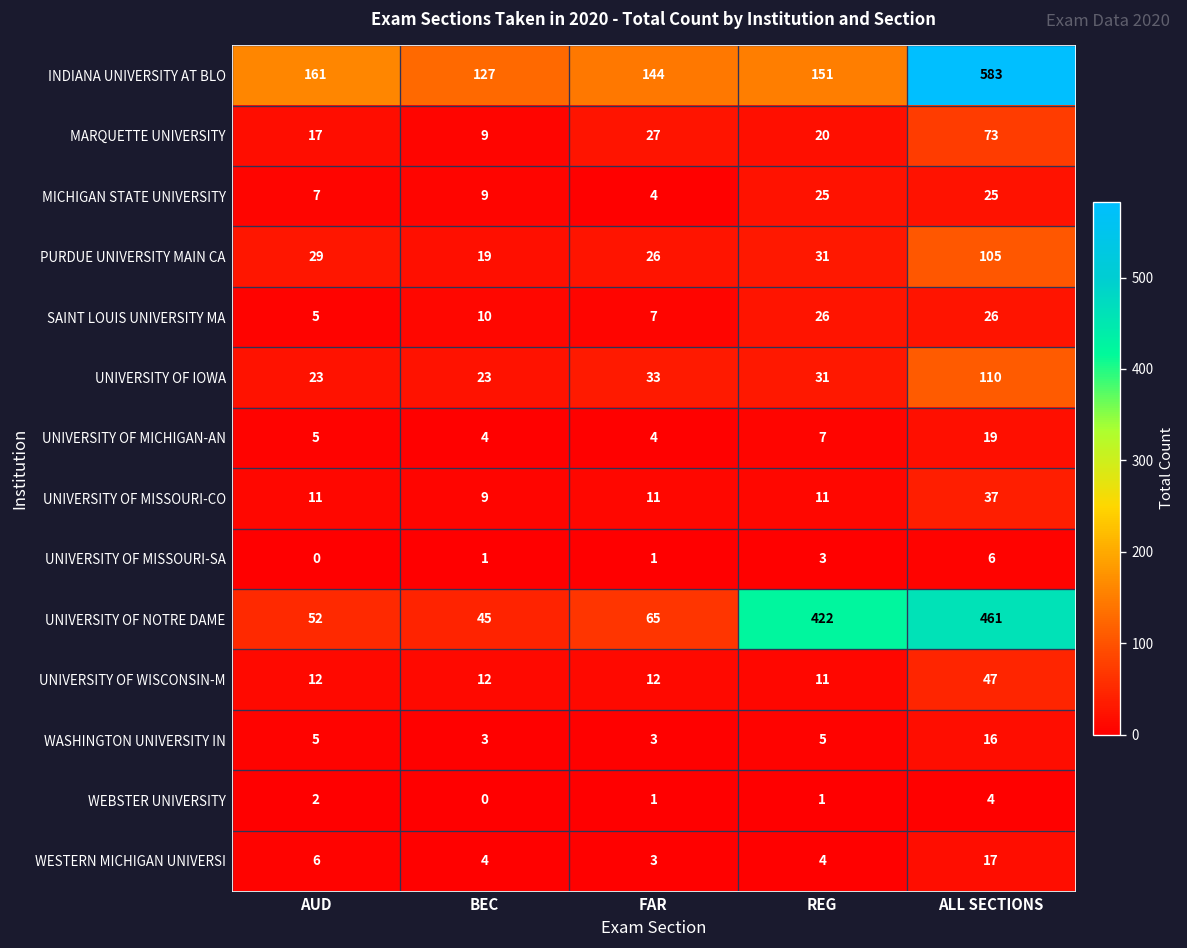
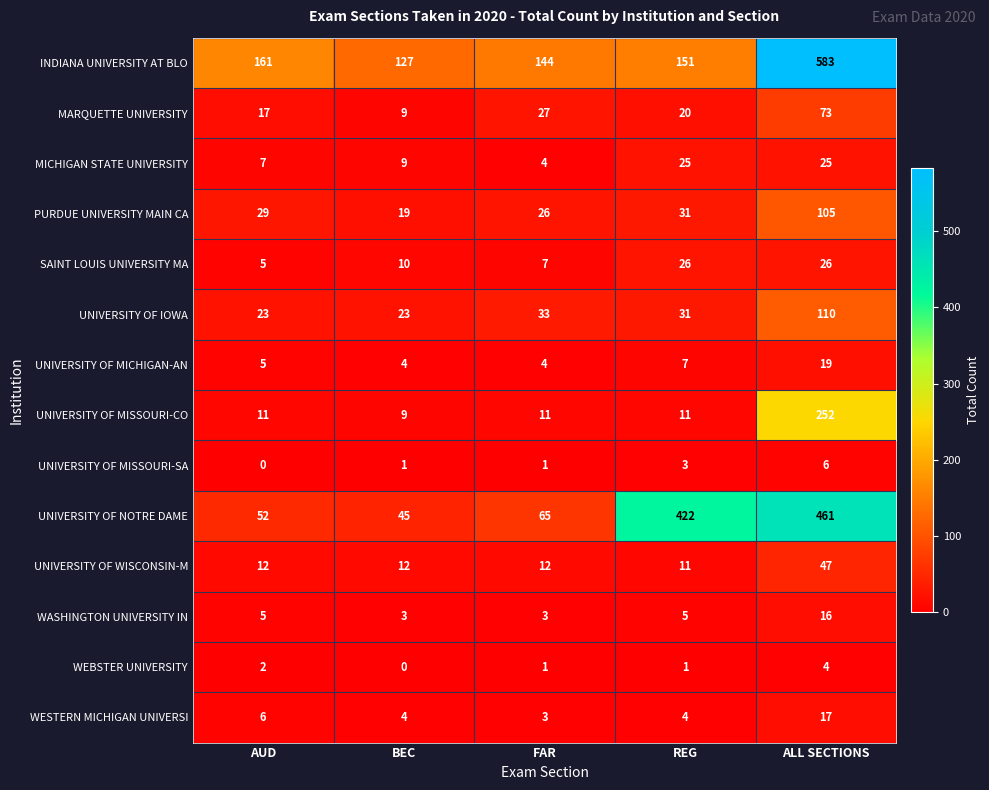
  {
    "INDIANA UNIVERSITY AT BLO": {
      "AUD": 161,
      "BEC": 127,
      "FAR": 144,
      "REG": 151,
      "ALL SECTIONS": 583
    },
    "MARQUETTE UNIVERSITY": {
      "AUD": 17,
      "BEC": 9,
      "FAR": 27,
      "REG": 20,
      "ALL SECTIONS": 73
    },
    "MICHIGAN STATE UNIVERSITY": {
      "AUD": 7,
      "BEC": 9,
      "FAR": 4,
      "REG": 25,
      "ALL SECTIONS": 25
    },
    "PURDUE UNIVERSITY MAIN CA": {
      "AUD": 29,
      "BEC": 19,
      "FAR": 26,
      "REG": 31,
      "ALL SECTIONS": 105
    },
    "SAINT LOUIS UNIVERSITY MA": {
      "AUD": 5,
      "BEC": 10,
      "FAR": 7,
      "REG": 26,
      "ALL SECTIONS": 26
    },
    "UNIVERSITY OF IOWA": {
      "AUD": 23,
      "BEC": 23,
      "FAR": 33,
      "REG": 31,
      "ALL SECTIONS": 110
    },
    "UNIVERSITY OF MICHIGAN-AN": {
      "AUD": 5,
      "BEC": 4,
      "FAR": 4,
      "REG": 7,
      "ALL SECTIONS": 19
    },
    "UNIVERSITY OF MISSOURI-CO": {
      "AUD": 11,
      "BEC": 9,
      "FAR": 11,
      "REG": 11,
-     "ALL SECTIONS": 37
+     "ALL SECTIONS": 252
    },
    "UNIVERSITY OF MISSOURI-SA": {
      "AUD": 0,
      "BEC": 1,
      "FAR": 1,
      "REG": 3,
      "ALL SECTIONS": 6
    },
    "UNIVERSITY OF NOTRE DAME": {
      "AUD": 52,
      "BEC": 45,
      "FAR": 65,
      "REG": 422,
      "ALL SECTIONS": 461
    },
    "UNIVERSITY OF WISCONSIN-M": {
      "AUD": 12,
      "BEC": 12,
      "FAR": 12,
      "REG": 11,
      "ALL SECTIONS": 47
    },
    "WASHINGTON UNIVERSITY IN": {
      "AUD": 5,
      "BEC": 3,
      "FAR": 3,
      "REG": 5,
      "ALL SECTIONS": 16
    },
    "WEBSTER UNIVERSITY": {
      "AUD": 2,
      "BEC": 0,
      "FAR": 1,
      "REG": 1,
      "ALL SECTIONS": 4
    },
    "WESTERN MICHIGAN UNIVERSI": {
      "AUD": 6,
      "BEC": 4,
      "FAR": 3,
      "REG": 4,
      "ALL SECTIONS": 17
    }
  }
